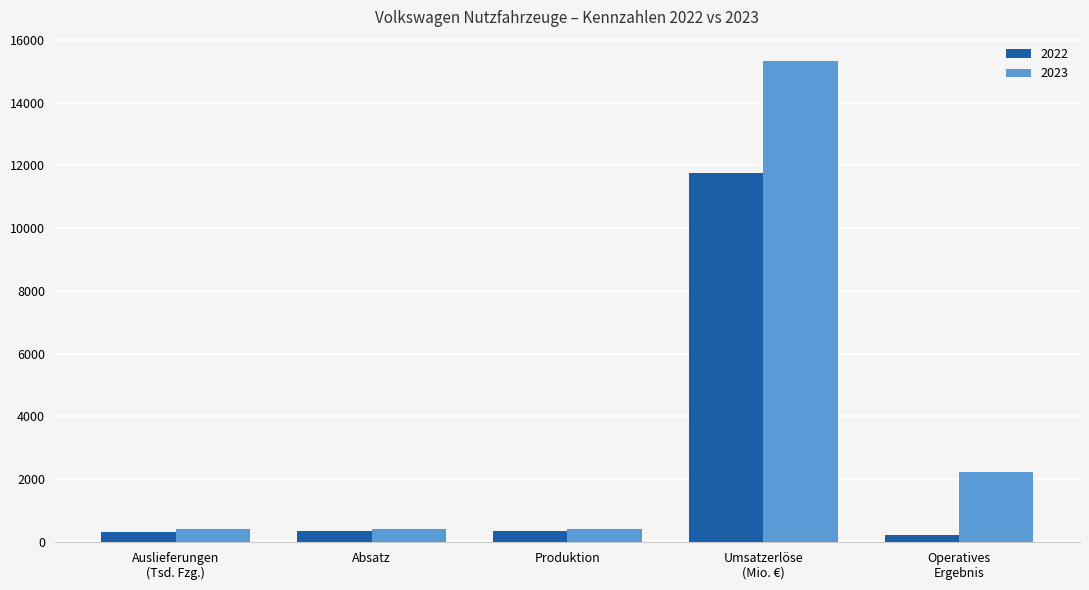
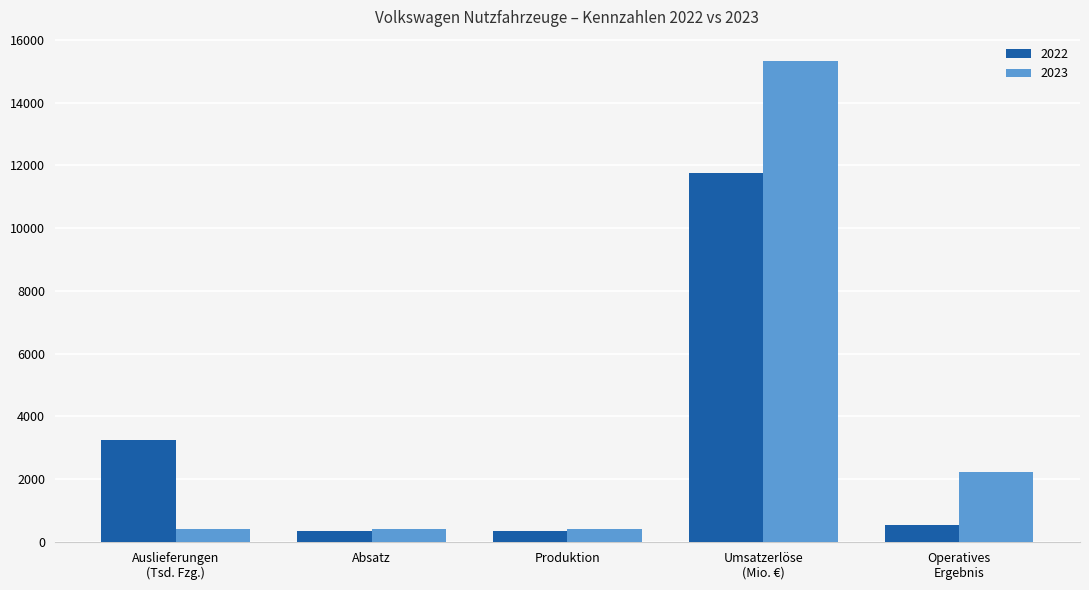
  {
    "2022": {
-     "Auslieferungen (Tsd. Fzg.)": 300,
+     "Auslieferungen (Tsd. Fzg.)": 3200,
      "Absatz": 300,
      "Produktion": 400,
      "Umsatzerlöse (Mio. €)": 11800,
-     "Operatives Ergebnis": 200
+     "Operatives Ergebnis": 500
    },
    "2023": {
      "Auslieferungen (Tsd. Fzg.)": 400,
      "Absatz": 400,
      "Produktion": 400,
      "Umsatzerlöse (Mio. €)": 15300,
      "Operatives Ergebnis": 2200
    }
  }
